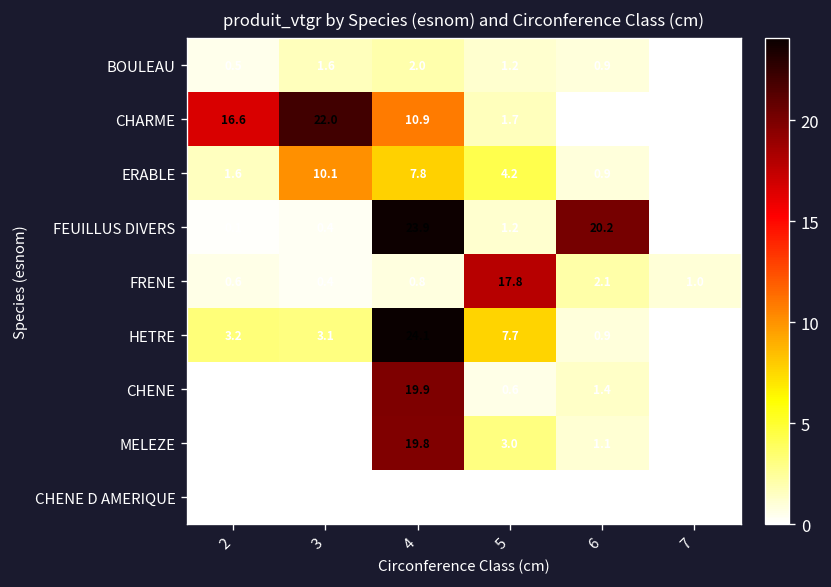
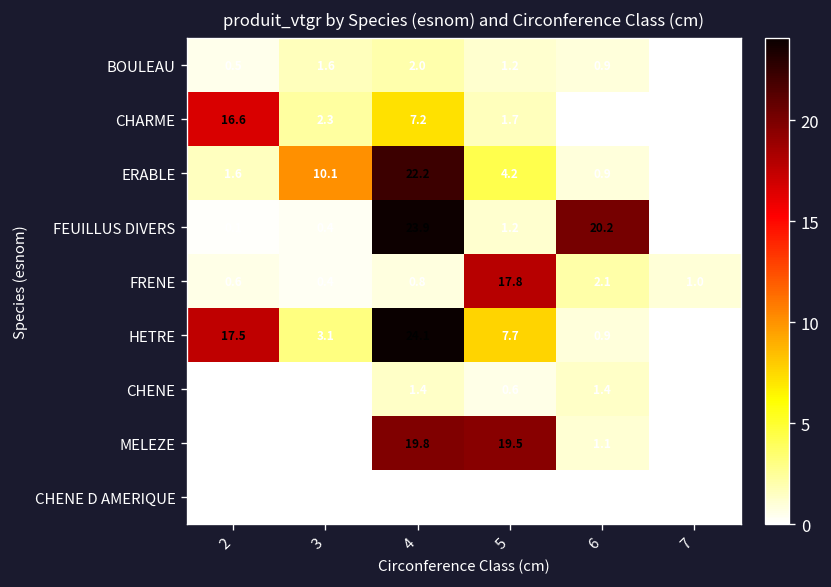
  {
    "BOULEAU": {
      "3": 1.6,
      "4": 2.0,
      "5": 1.2
    },
    "CHARME": {
      "2": 16.6,
-     "3": 22.0,
-     "4": 10.9,
+     "3": 2.3,
+     "4": 7.2,
      "5": 1.7
    },
    "ERABLE": {
      "2": 1.6,
      "3": 10.1,
-     "4": 7.8,
+     "4": 22.2,
      "5": 4.2
    },
    "FEUILLUS DIVERS": {
      "5": 1.2,
      "6": 20.2
    },
    "FRENE": {
      "5": 17.8,
      "6": 2.1
    },
    "HETRE": {
-     "2": 3.2,
+     "2": 17.5,
      "3": 3.1,
      "5": 7.7
    },
    "CHENE": {
-     "4": 19.9,
+     "4": 1.4,
      "6": 1.4
    },
    "MELEZE": {
      "4": 19.8,
-     "5": 3.0
+     "5": 19.5
    }
  }
